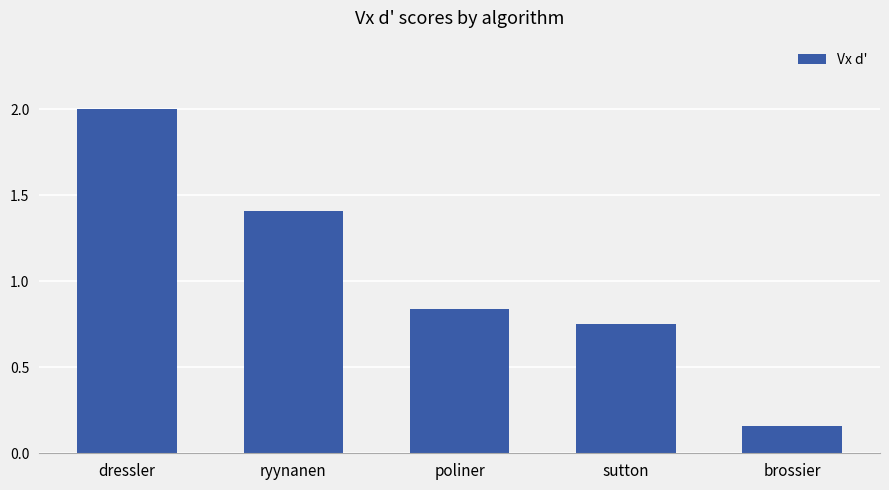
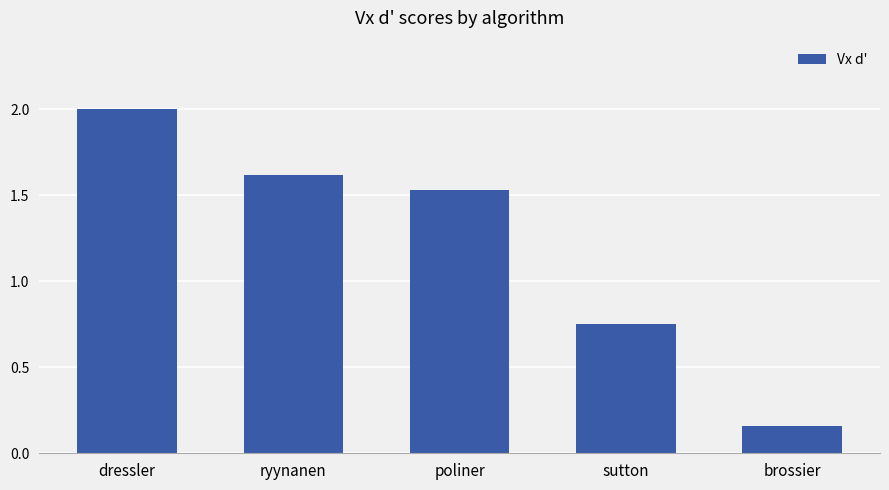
  {
    "dressler": 2.00,
-   "ryynanen": 1.41,
-   "poliner": 0.84,
+   "ryynanen": 1.62,
+   "poliner": 1.53,
    "sutton": 0.75,
    "brossier": 0.16
  }
